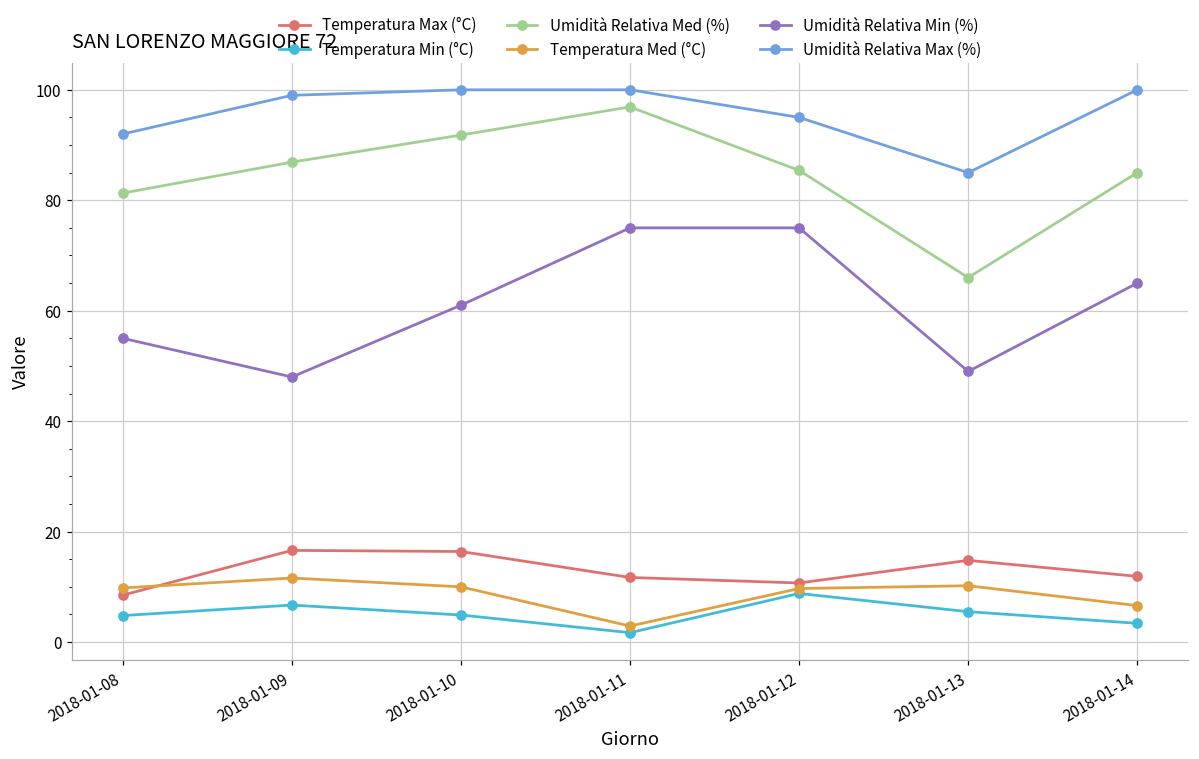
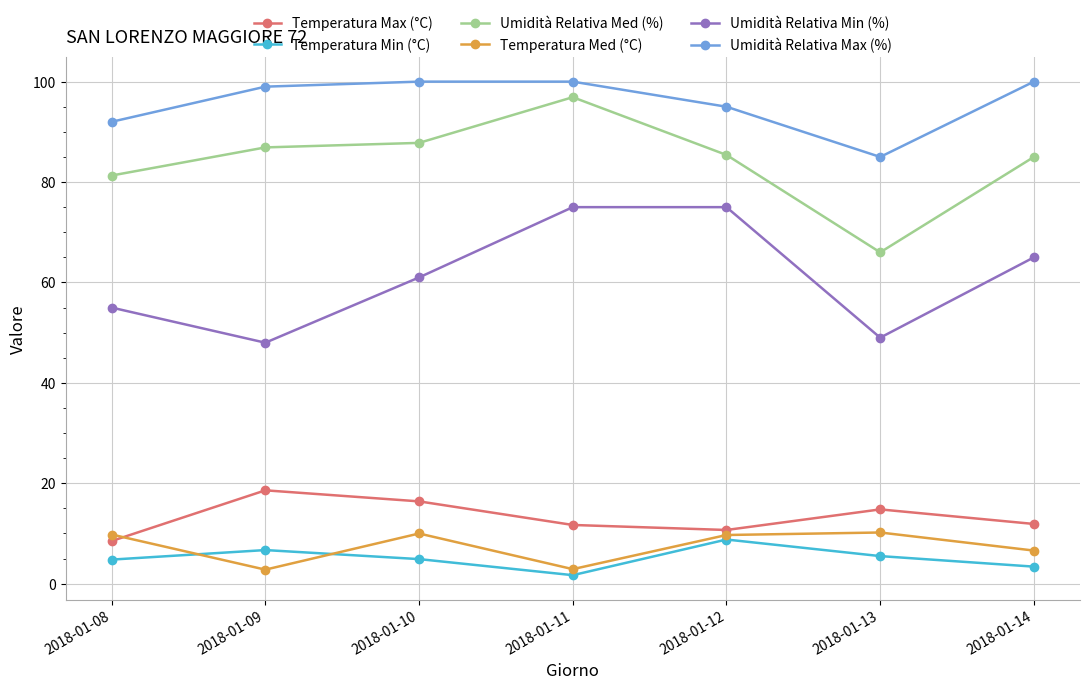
  {
    "Temperatura Max (°C)": {
      "2018-01-08": 9,
-     "2018-01-09": 17,
+     "2018-01-09": 19,
      "2018-01-10": 16,
      "2018-01-11": 12,
      "2018-01-12": 11,
      "2018-01-13": 15,
      "2018-01-14": 12
    },
    "Umidità Relativa Med (%)": {
      "2018-01-08": 81,
      "2018-01-09": 87,
-     "2018-01-10": 92,
+     "2018-01-10": 88,
      "2018-01-11": 97,
      "2018-01-12": 85,
      "2018-01-13": 66,
      "2018-01-14": 85
    },
    "Temperatura Med (°C)": {
      "2018-01-08": 10,
-     "2018-01-09": 12,
+     "2018-01-09": 3,
      "2018-01-10": 10,
      "2018-01-11": 3,
      "2018-01-12": 10,
      "2018-01-13": 10,
      "2018-01-14": 7
    },
    "Umidità Relativa Min (%)": {
      "2018-01-08": 55,
      "2018-01-09": 48,
      "2018-01-10": 61,
      "2018-01-11": 75,
      "2018-01-12": 75,
      "2018-01-13": 49,
      "2018-01-14": 65
    }
  }
